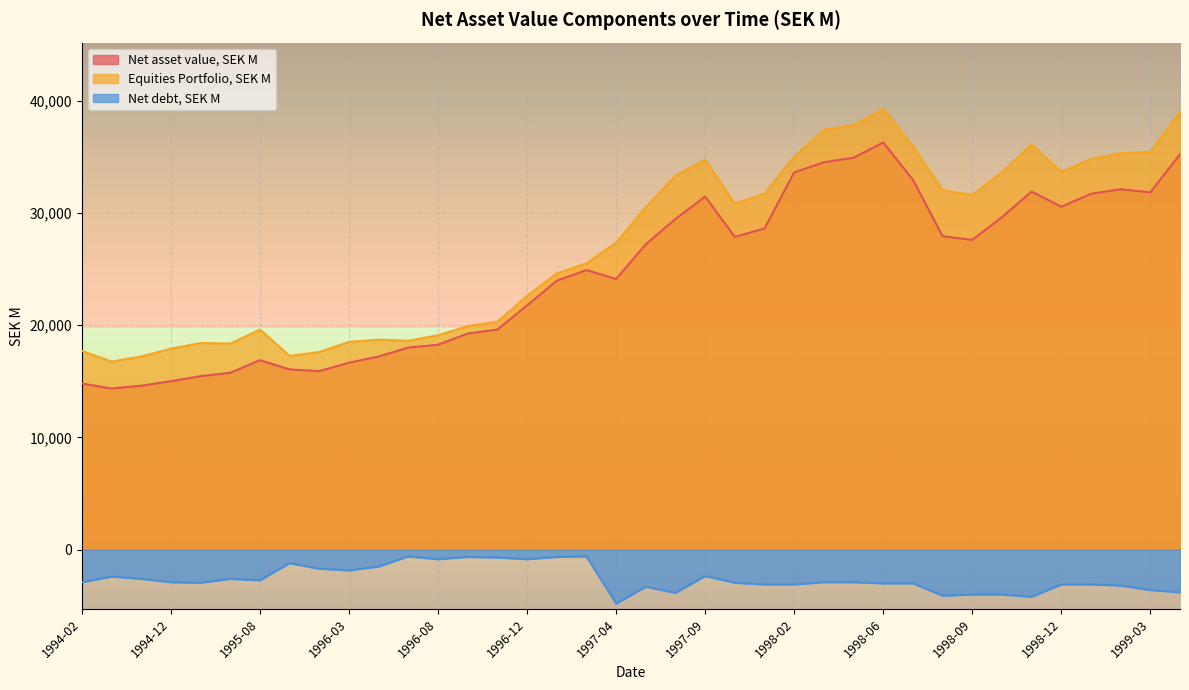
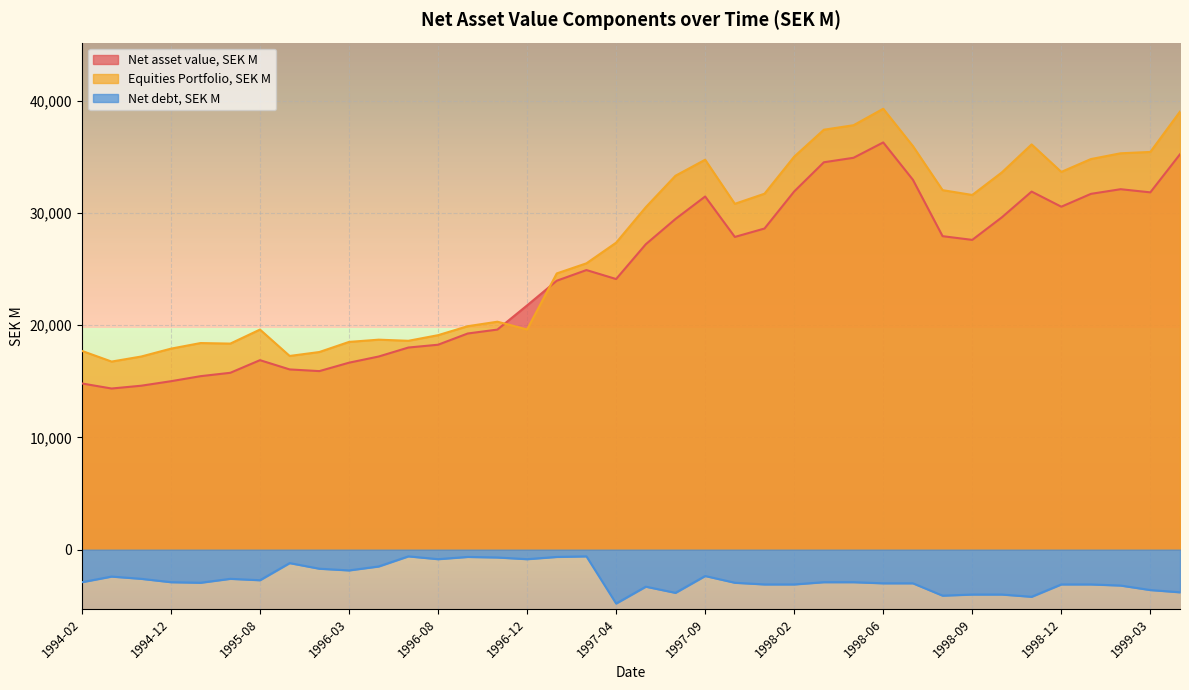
  {
    "Net asset value, SEK M": {
      "1994-02": "14,800",
      "1994-12": "15,000",
      "1995-08": "16,900",
      "1996-03": "16,700",
      "1996-08": "18,300",
      "1996-12": "21,800",
      "1997-04": "24,100",
      "1997-09": "31,500",
-     "1998-02": "33,600",
+     "1998-02": "31,900",
      "1998-06": "36,300",
      "1998-12": "30,500",
      "1999-03": "31,800"
    },
    "Equities Portfolio, SEK M": {
      "1994-02": "17,700",
      "1994-12": "17,900",
      "1995-08": "19,600",
      "1996-03": "18,500",
      "1996-08": "19,100",
-     "1996-12": "22,600",
+     "1996-12": "19,600",
      "1997-04": "27,300",
      "1997-09": "34,700",
      "1998-02": "35,000",
      "1998-06": "39,300",
      "1998-12": "33,600",
      "1999-03": "35,400"
    }
  }
